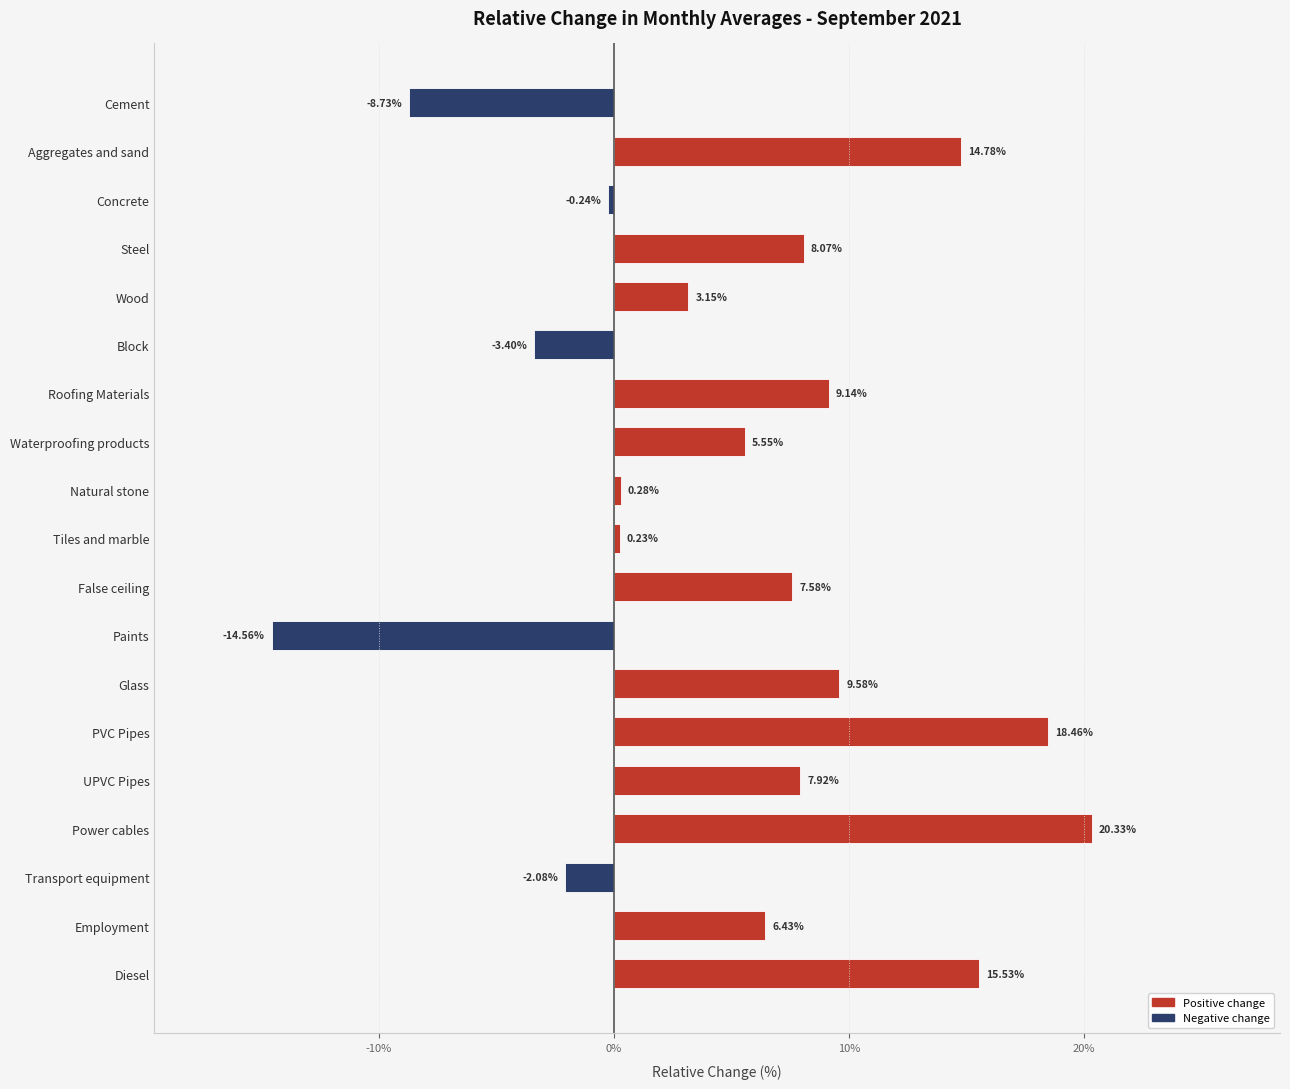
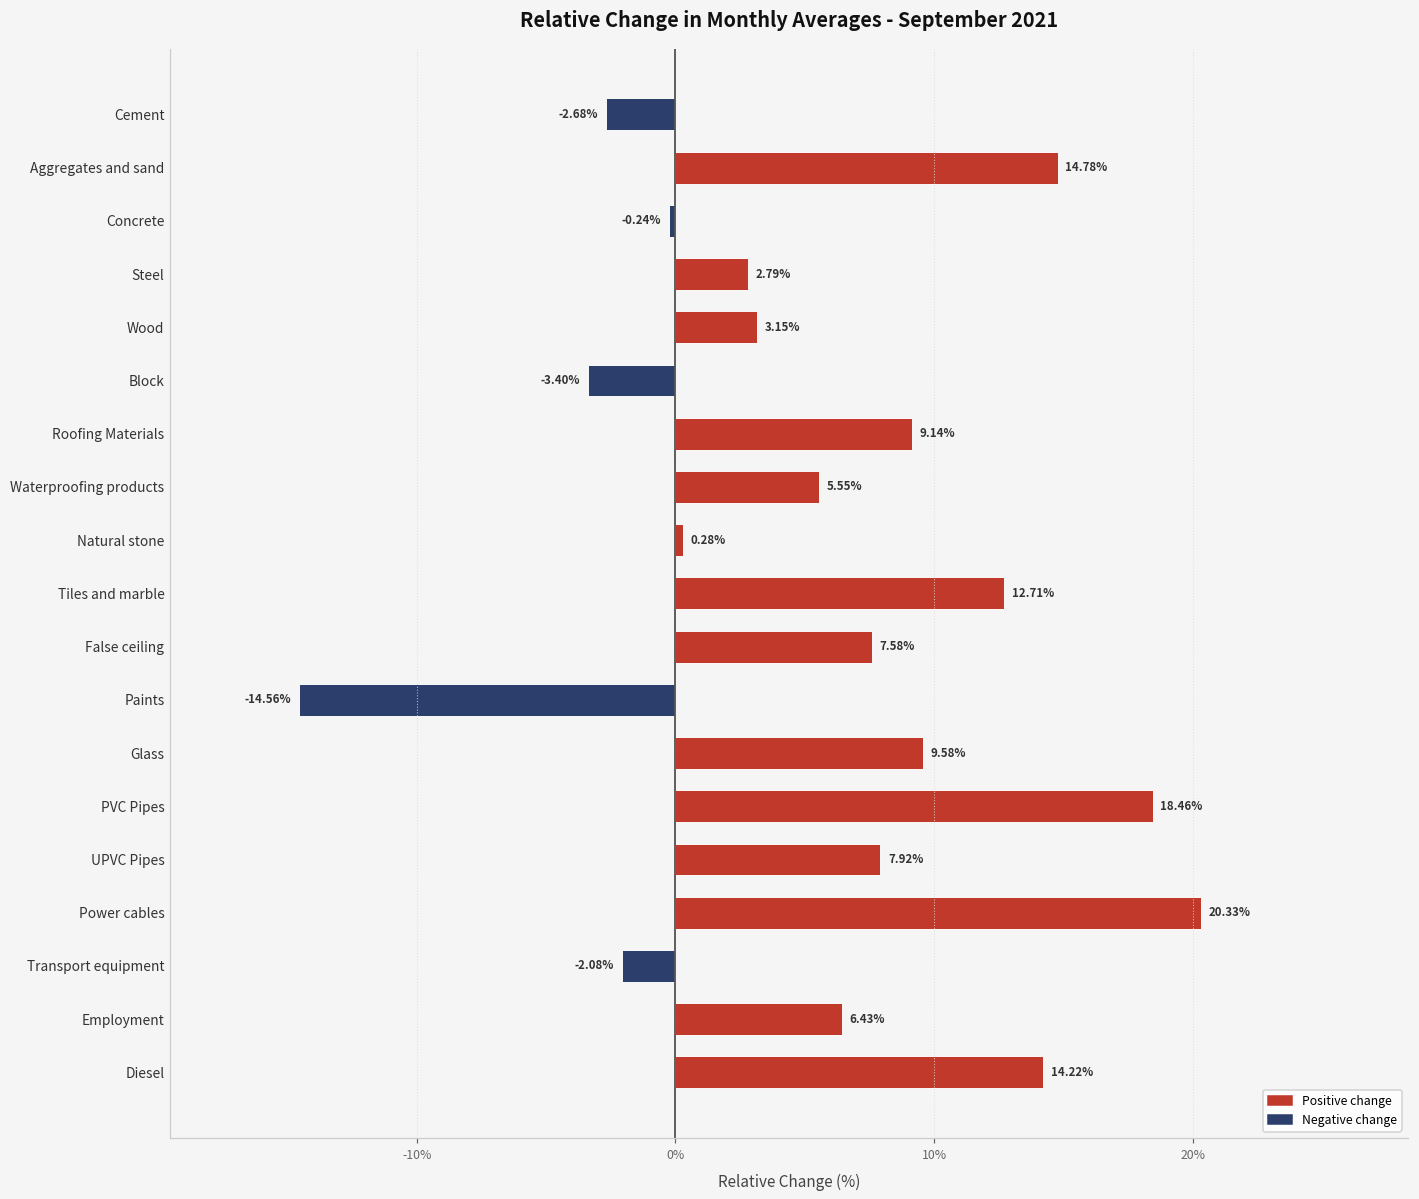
  {
-   "Cement": "-8.73%",
+   "Cement": "-2.68%",
    "Aggregates and sand": "14.78%",
    "Concrete": "-0.24%",
-   "Steel": "8.07%",
+   "Steel": "2.79%",
    "Wood": "3.15%",
    "Block": "-3.40%",
    "Roofing Materials": "9.14%",
    "Waterproofing products": "5.55%",
    "Natural stone": "0.28%",
-   "Tiles and marble": "0.23%",
+   "Tiles and marble": "12.71%",
    "False ceiling": "7.58%",
    "Paints": "-14.56%",
    "Glass": "9.58%",
    "PVC Pipes": "18.46%",
    "UPVC Pipes": "7.92%",
    "Power cables": "20.33%",
    "Transport equipment": "-2.08%",
    "Employment": "6.43%",
-   "Diesel": "15.53%"
+   "Diesel": "14.22%"
  }
